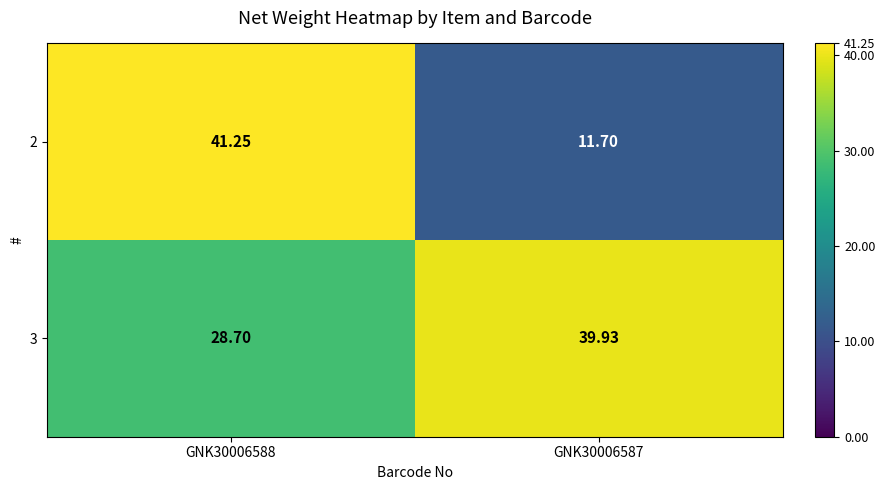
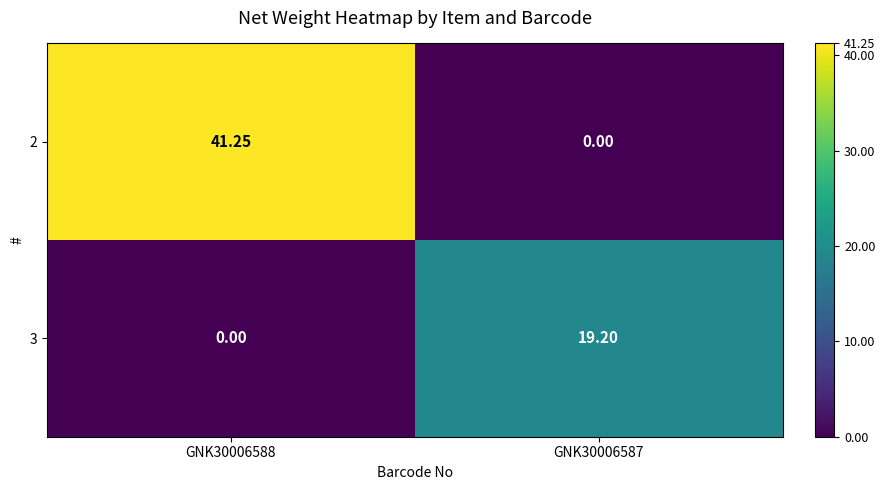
  {
    "2": {
      "GNK30006588": 41.25,
-     "GNK30006587": 11.70
+     "GNK30006587": 0.00
    },
    "3": {
-     "GNK30006588": 28.70,
-     "GNK30006587": 39.93
+     "GNK30006588": 0.00,
+     "GNK30006587": 19.20
    }
  }
